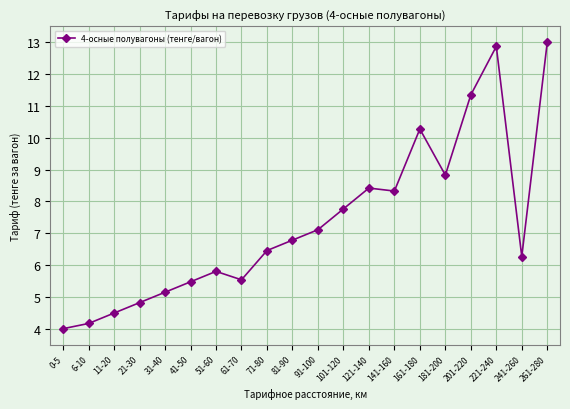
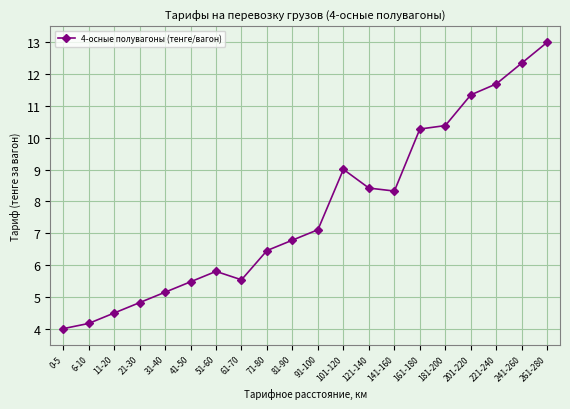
  {
    "0-5": 4.0,
    "6-10": 4.2,
    "11-20": 4.5,
    "21-30": 4.8,
    "31-40": 5.1,
    "41-50": 5.5,
    "51-60": 5.8,
    "61-70": 5.5,
    "71-80": 6.5,
    "81-90": 6.8,
    "91-100": 7.1,
-   "101-120": 7.8,
+   "101-120": 9.0,
    "121-140": 8.4,
    "141-160": 8.3,
    "161-180": 10.3,
-   "181-200": 8.8,
+   "181-200": 10.4,
    "201-220": 11.3,
-   "221-240": 12.9,
-   "241-260": 6.3,
+   "221-240": 11.7,
+   "241-260": 12.3,
    "261-280": 13.0
  }
